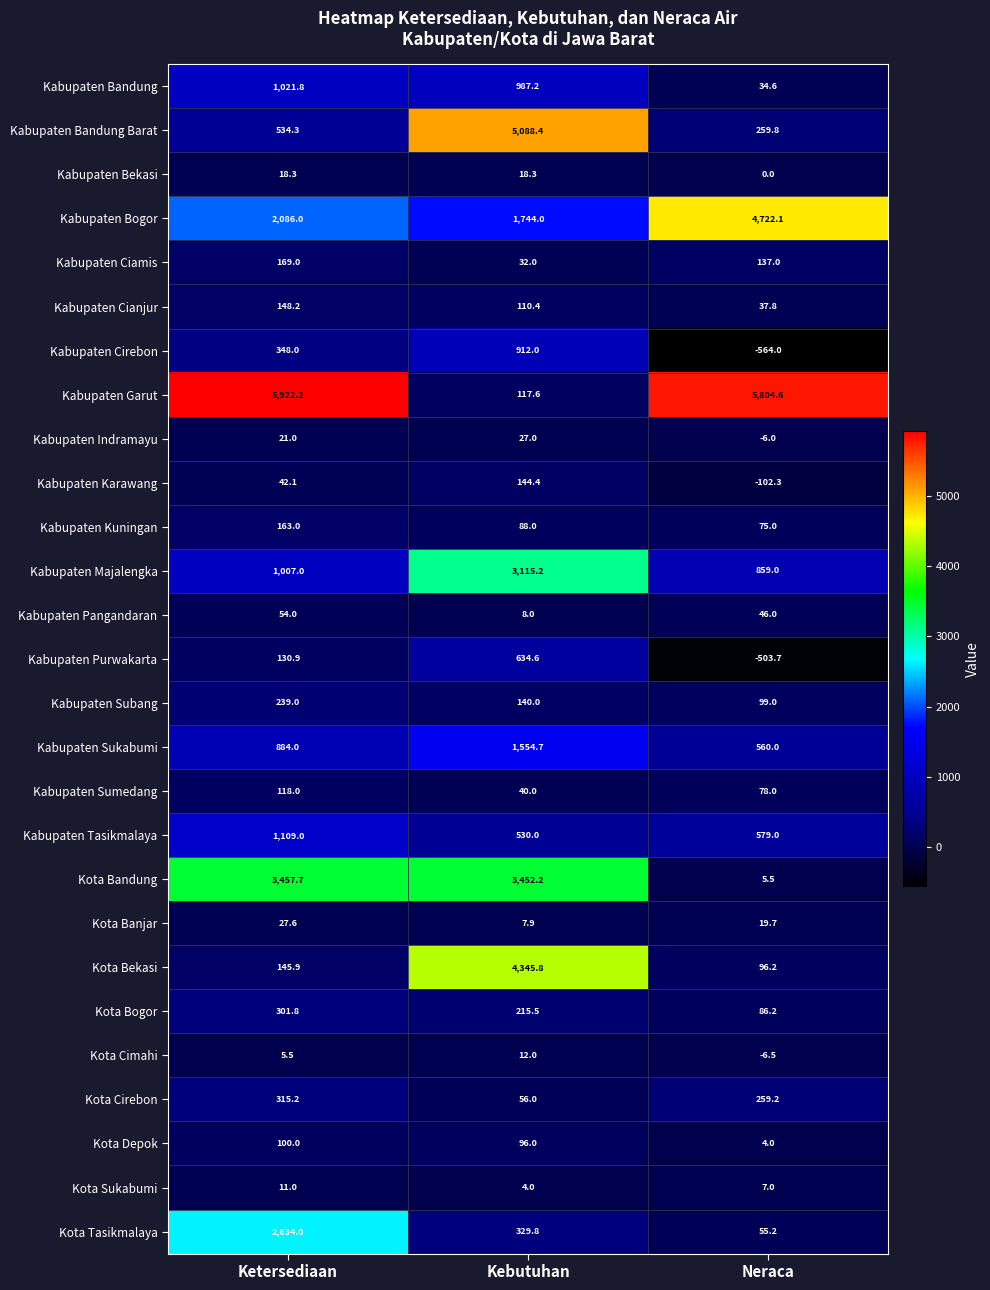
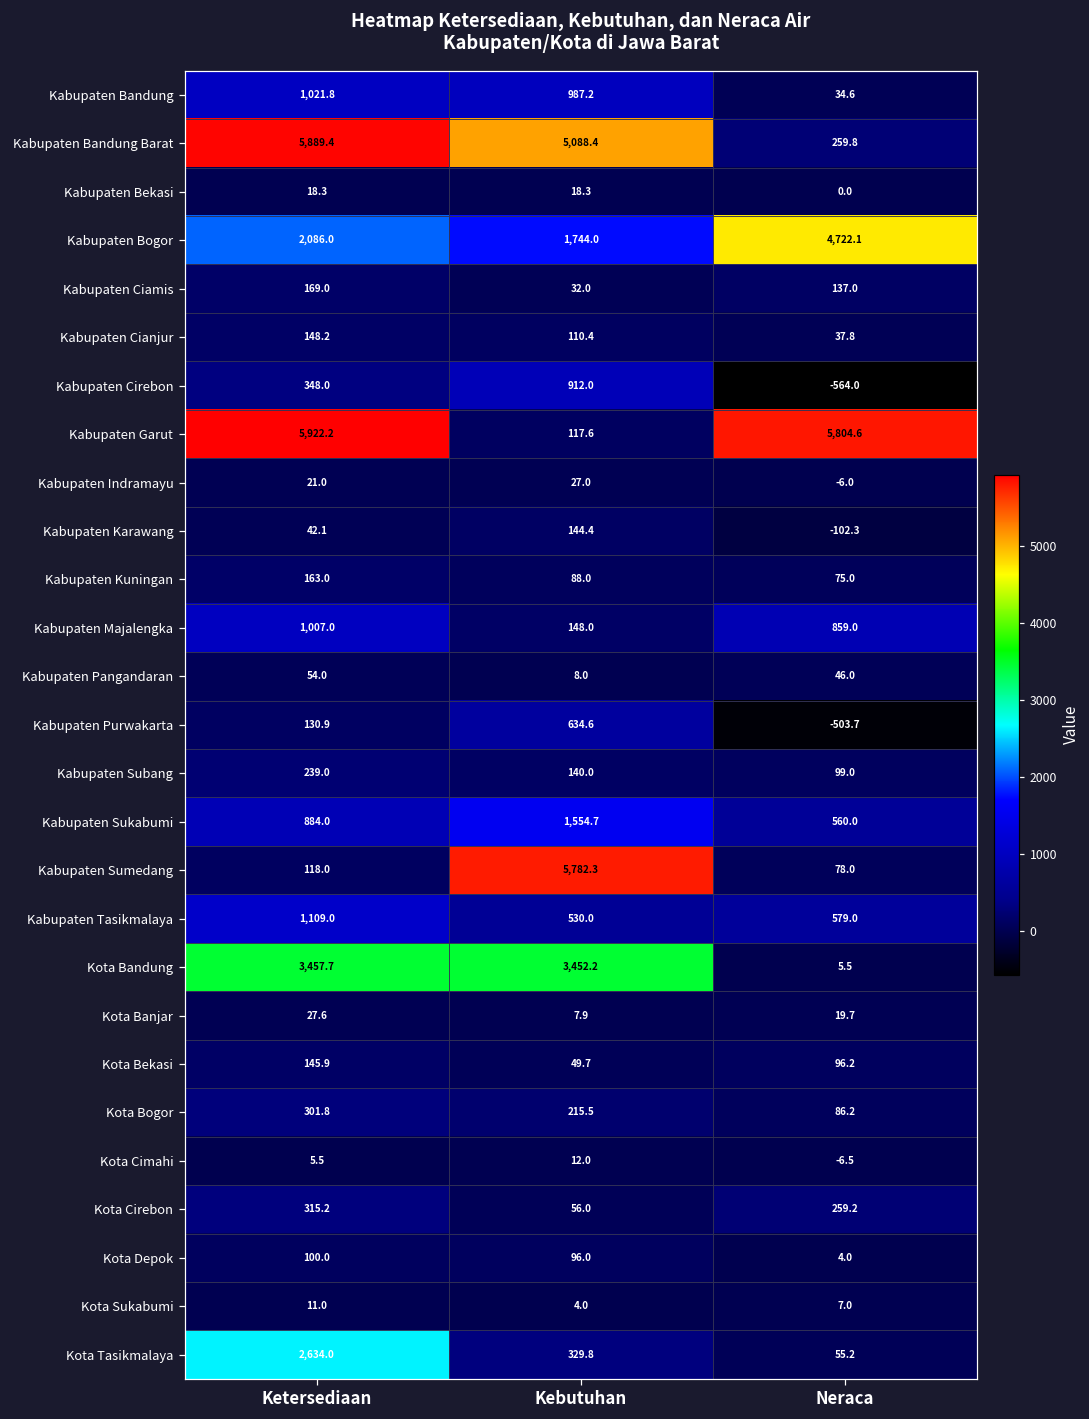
  {
    "Kabupaten Bandung": {
      "Ketersediaan": "1,021.8",
      "Kebutuhan": "987.2",
      "Neraca": "34.6"
    },
    "Kabupaten Bandung Barat": {
-     "Ketersediaan": "534.3",
+     "Ketersediaan": "5,889.4",
      "Kebutuhan": "5,088.4",
      "Neraca": "259.8"
    },
    "Kabupaten Bekasi": {
      "Ketersediaan": "18.3",
      "Kebutuhan": "18.3",
      "Neraca": "0.0"
    },
    "Kabupaten Bogor": {
      "Ketersediaan": "2,086.0",
      "Kebutuhan": "1,744.0",
      "Neraca": "4,722.1"
    },
    "Kabupaten Ciamis": {
      "Ketersediaan": "169.0",
      "Kebutuhan": "32.0",
      "Neraca": "137.0"
    },
    "Kabupaten Cianjur": {
      "Ketersediaan": "148.2",
      "Kebutuhan": "110.4",
      "Neraca": "37.8"
    },
    "Kabupaten Cirebon": {
      "Ketersediaan": "348.0",
      "Kebutuhan": "912.0",
      "Neraca": "-564.0"
    },
    "Kabupaten Garut": {
      "Ketersediaan": "5,922.2",
      "Kebutuhan": "117.6",
      "Neraca": "5,804.6"
    },
    "Kabupaten Indramayu": {
      "Ketersediaan": "21.0",
      "Kebutuhan": "27.0",
      "Neraca": "-6.0"
    },
    "Kabupaten Karawang": {
      "Ketersediaan": "42.1",
      "Kebutuhan": "144.4",
      "Neraca": "-102.3"
    },
    "Kabupaten Kuningan": {
      "Ketersediaan": "163.0",
      "Kebutuhan": "88.0",
      "Neraca": "75.0"
    },
    "Kabupaten Majalengka": {
      "Ketersediaan": "1,007.0",
-     "Kebutuhan": "3,115.2",
+     "Kebutuhan": "148.0",
      "Neraca": "859.0"
    },
    "Kabupaten Pangandaran": {
      "Ketersediaan": "54.0",
      "Kebutuhan": "8.0",
      "Neraca": "46.0"
    },
    "Kabupaten Purwakarta": {
      "Ketersediaan": "130.9",
      "Kebutuhan": "634.6",
      "Neraca": "-503.7"
    },
    "Kabupaten Subang": {
      "Ketersediaan": "239.0",
      "Kebutuhan": "140.0",
      "Neraca": "99.0"
    },
    "Kabupaten Sukabumi": {
      "Ketersediaan": "884.0",
      "Kebutuhan": "1,554.7",
      "Neraca": "560.0"
    },
    "Kabupaten Sumedang": {
      "Ketersediaan": "118.0",
-     "Kebutuhan": "40.0",
+     "Kebutuhan": "5,782.3",
      "Neraca": "78.0"
    },
    "Kabupaten Tasikmalaya": {
      "Ketersediaan": "1,109.0",
      "Kebutuhan": "530.0",
      "Neraca": "579.0"
    },
    "Kota Bandung": {
      "Ketersediaan": "3,457.7",
      "Kebutuhan": "3,452.2",
      "Neraca": "5.5"
    },
    "Kota Banjar": {
      "Ketersediaan": "27.6",
      "Kebutuhan": "7.9",
      "Neraca": "19.7"
    },
    "Kota Bekasi": {
      "Ketersediaan": "145.9",
-     "Kebutuhan": "4,345.8",
+     "Kebutuhan": "49.7",
      "Neraca": "96.2"
    },
    "Kota Bogor": {
      "Ketersediaan": "301.8",
      "Kebutuhan": "215.5",
      "Neraca": "86.2"
    },
    "Kota Cimahi": {
      "Ketersediaan": "5.5",
      "Kebutuhan": "12.0",
      "Neraca": "-6.5"
    },
    "Kota Cirebon": {
      "Ketersediaan": "315.2",
      "Kebutuhan": "56.0",
      "Neraca": "259.2"
    },
    "Kota Depok": {
      "Ketersediaan": "100.0",
      "Kebutuhan": "96.0",
      "Neraca": "4.0"
    },
    "Kota Sukabumi": {
      "Ketersediaan": "11.0",
      "Kebutuhan": "4.0",
      "Neraca": "7.0"
    },
    "Kota Tasikmalaya": {
      "Ketersediaan": "2,634.0",
      "Kebutuhan": "329.8",
      "Neraca": "55.2"
    }
  }
